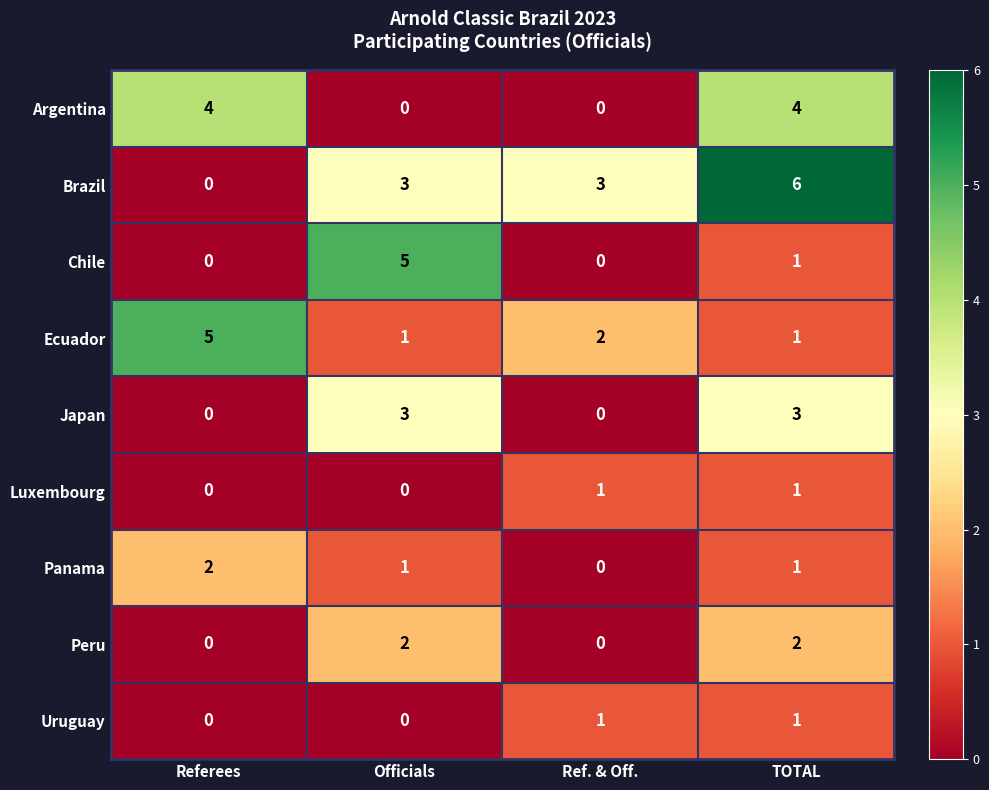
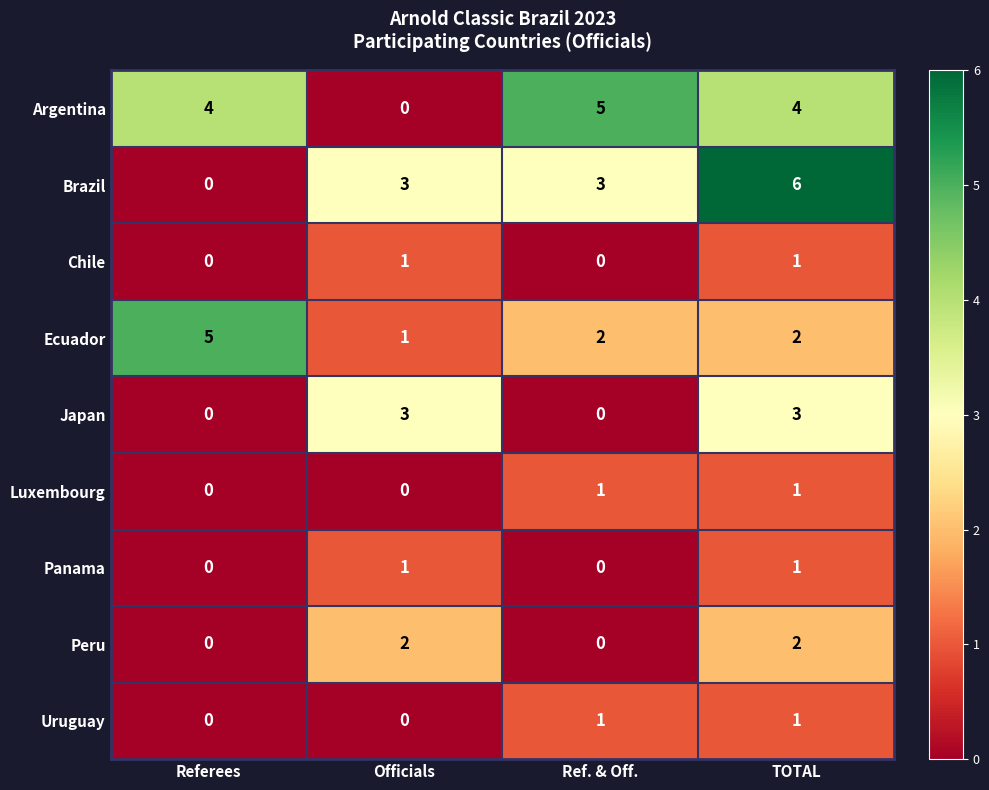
  {
    "Argentina": {
      "Referees": 4,
      "Officials": 0,
-     "Ref. & Off.": 0,
+     "Ref. & Off.": 5,
      "TOTAL": 4
    },
    "Brazil": {
      "Referees": 0,
      "Officials": 3,
      "Ref. & Off.": 3,
      "TOTAL": 6
    },
    "Chile": {
      "Referees": 0,
-     "Officials": 5,
+     "Officials": 1,
      "Ref. & Off.": 0,
      "TOTAL": 1
    },
    "Ecuador": {
      "Referees": 5,
      "Officials": 1,
      "Ref. & Off.": 2,
-     "TOTAL": 1
+     "TOTAL": 2
    },
    "Japan": {
      "Referees": 0,
      "Officials": 3,
      "Ref. & Off.": 0,
      "TOTAL": 3
    },
    "Luxembourg": {
      "Referees": 0,
      "Officials": 0,
      "Ref. & Off.": 1,
      "TOTAL": 1
    },
    "Panama": {
-     "Referees": 2,
+     "Referees": 0,
      "Officials": 1,
      "Ref. & Off.": 0,
      "TOTAL": 1
    },
    "Peru": {
      "Referees": 0,
      "Officials": 2,
      "Ref. & Off.": 0,
      "TOTAL": 2
    },
    "Uruguay": {
      "Referees": 0,
      "Officials": 0,
      "Ref. & Off.": 1,
      "TOTAL": 1
    }
  }
